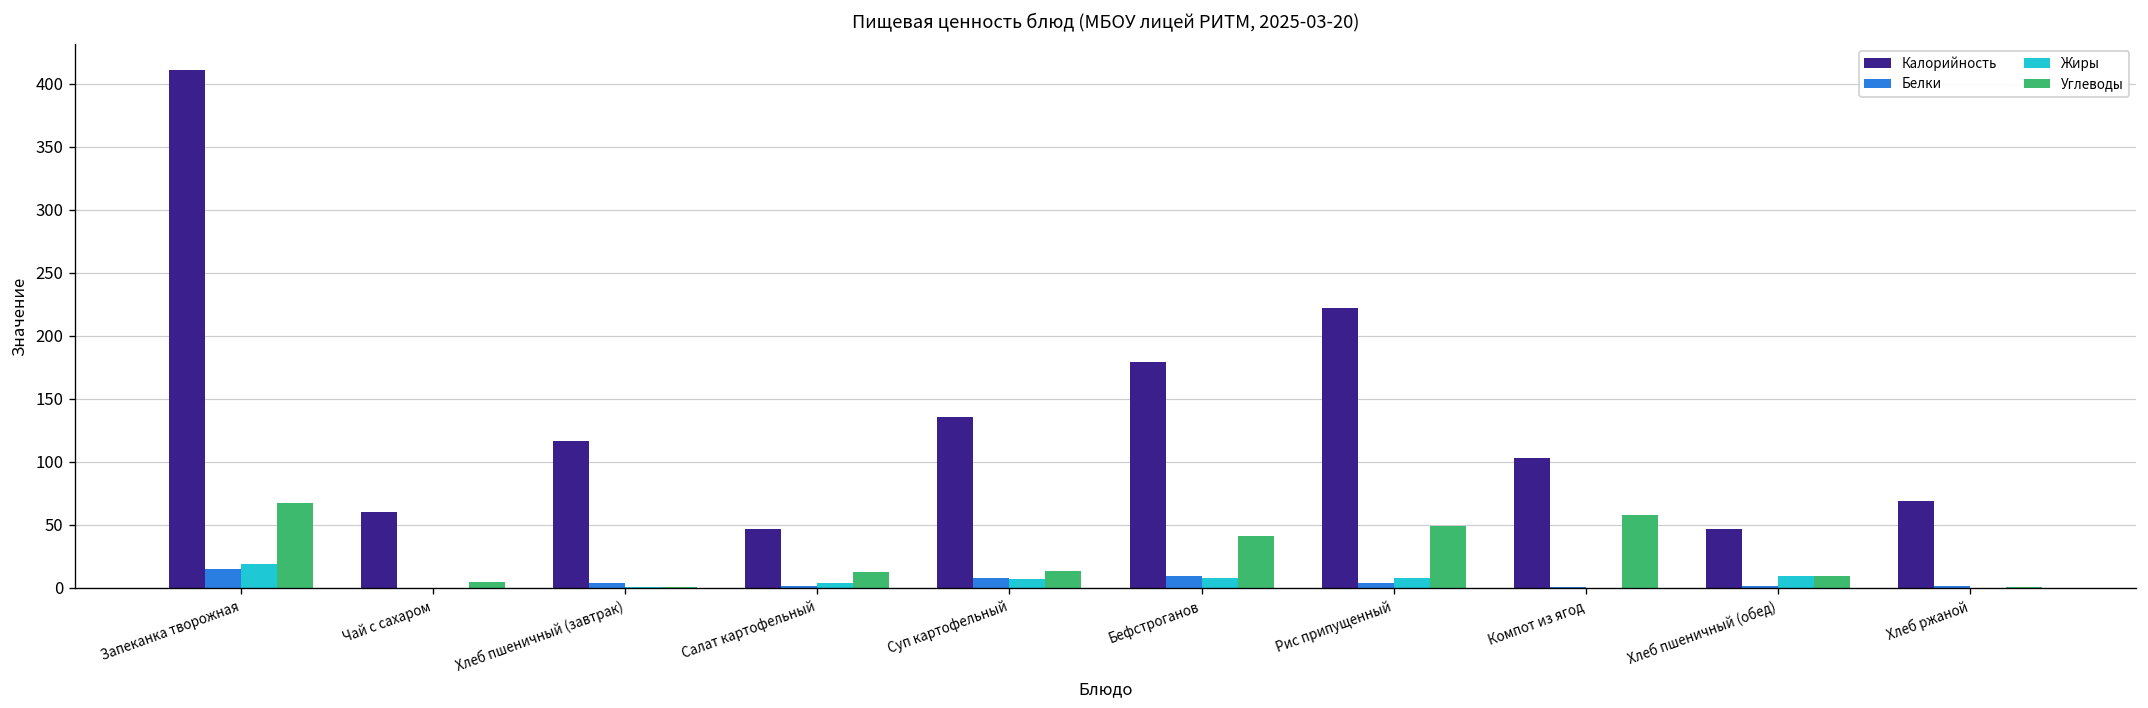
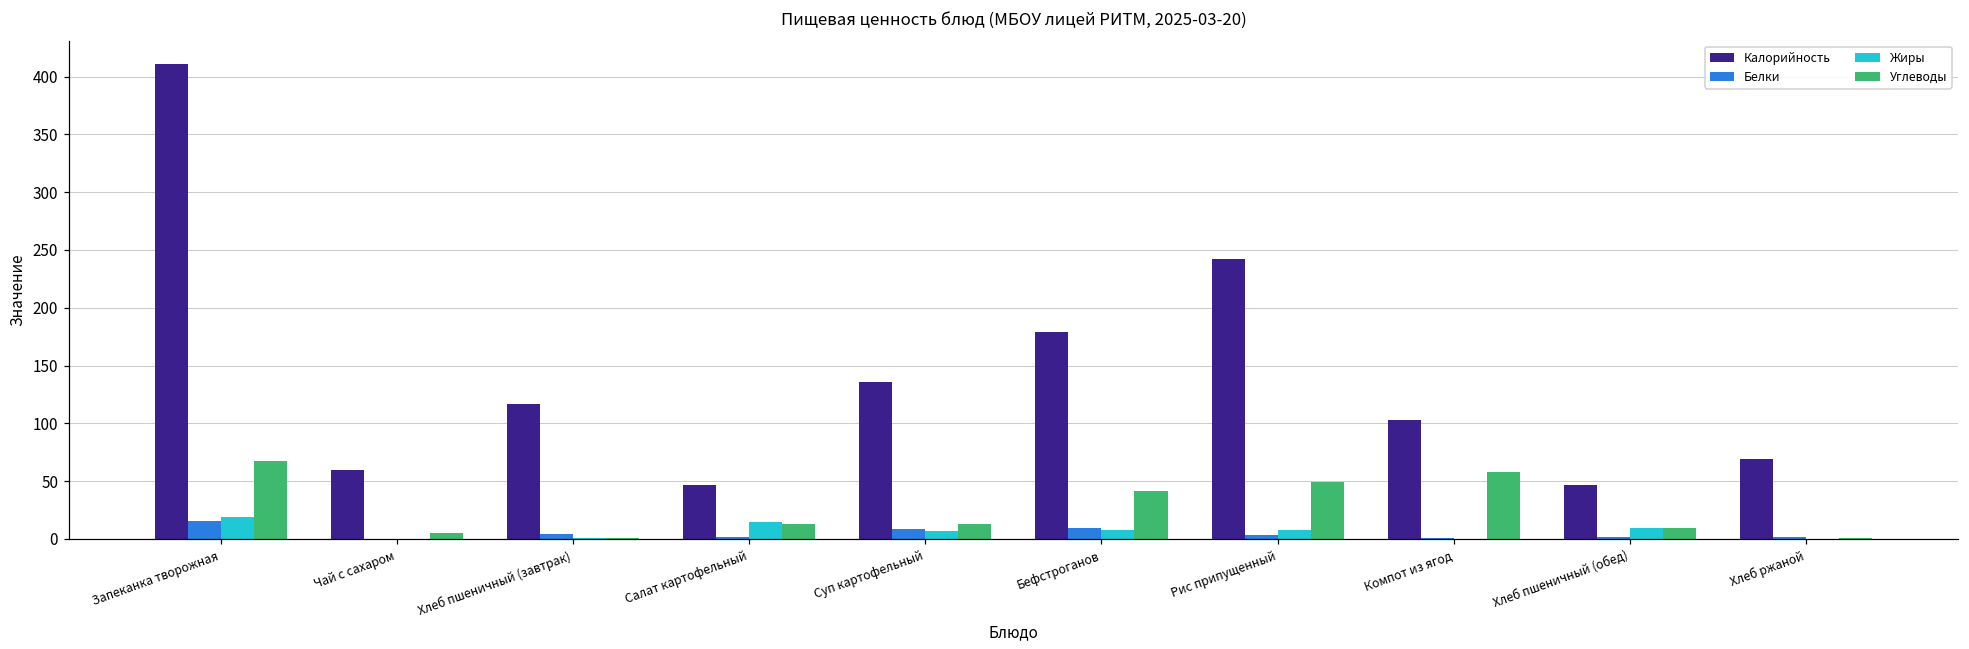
  {
    "Калорийность": {
      "Запеканка творожная": 411,
      "Чай с сахаром": 60,
      "Хлеб пшеничный (завтрак)": 117,
      "Салат картофельный": 47,
      "Суп картофельный": 136,
      "Бефстроганов": 179,
-     "Рис припущенный": 222,
+     "Рис припущенный": 242,
      "Компот из ягод": 103,
      "Хлеб пшеничный (обед)": 47,
      "Хлеб ржаной": 69
    },
    "Белки": {
      "Запеканка творожная": 15,
      "Хлеб пшеничный (завтрак)": 4,
      "Суп картофельный": 8,
      "Бефстроганов": 10,
      "Рис припущенный": 4
    },
    "Жиры": {
      "Запеканка творожная": 19,
-     "Салат картофельный": 4,
+     "Салат картофельный": 15,
      "Суп картофельный": 7,
      "Бефстроганов": 8,
      "Рис припущенный": 8,
      "Хлеб пшеничный (обед)": 9
    },
    "Углеводы": {
      "Запеканка творожная": 68,
      "Чай с сахаром": 5,
      "Салат картофельный": 13,
      "Суп картофельный": 13,
      "Бефстроганов": 41,
      "Рис припущенный": 49,
      "Компот из ягод": 58,
      "Хлеб пшеничный (обед)": 10
    }
  }
